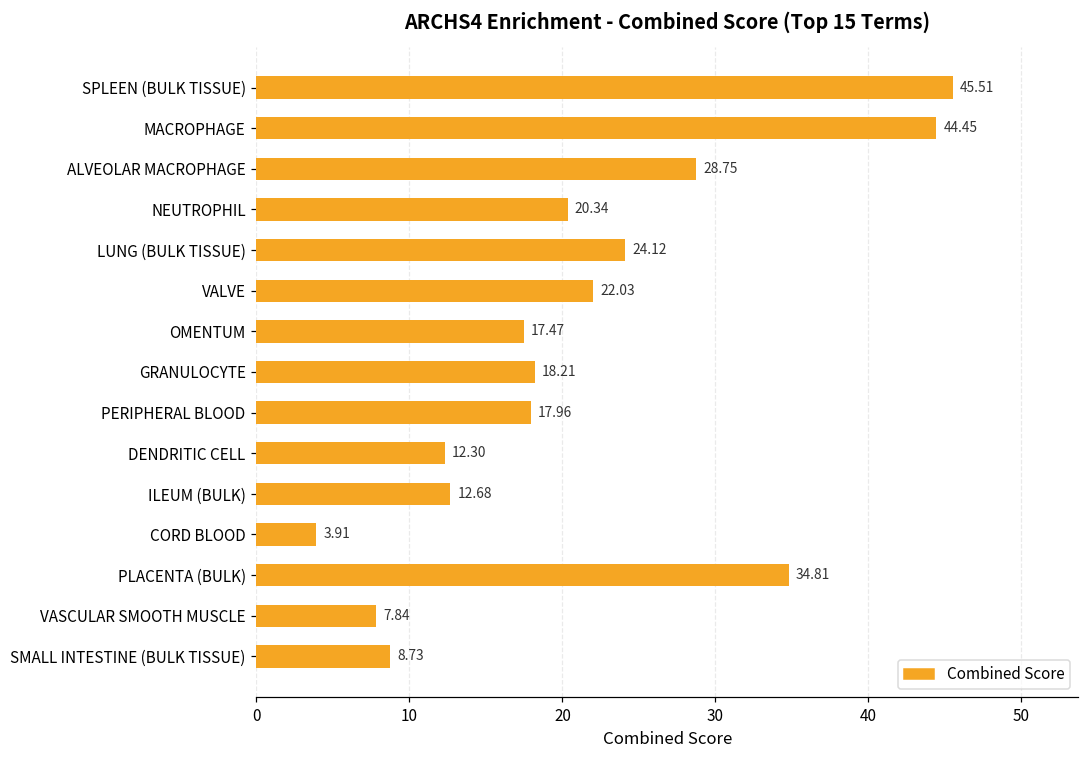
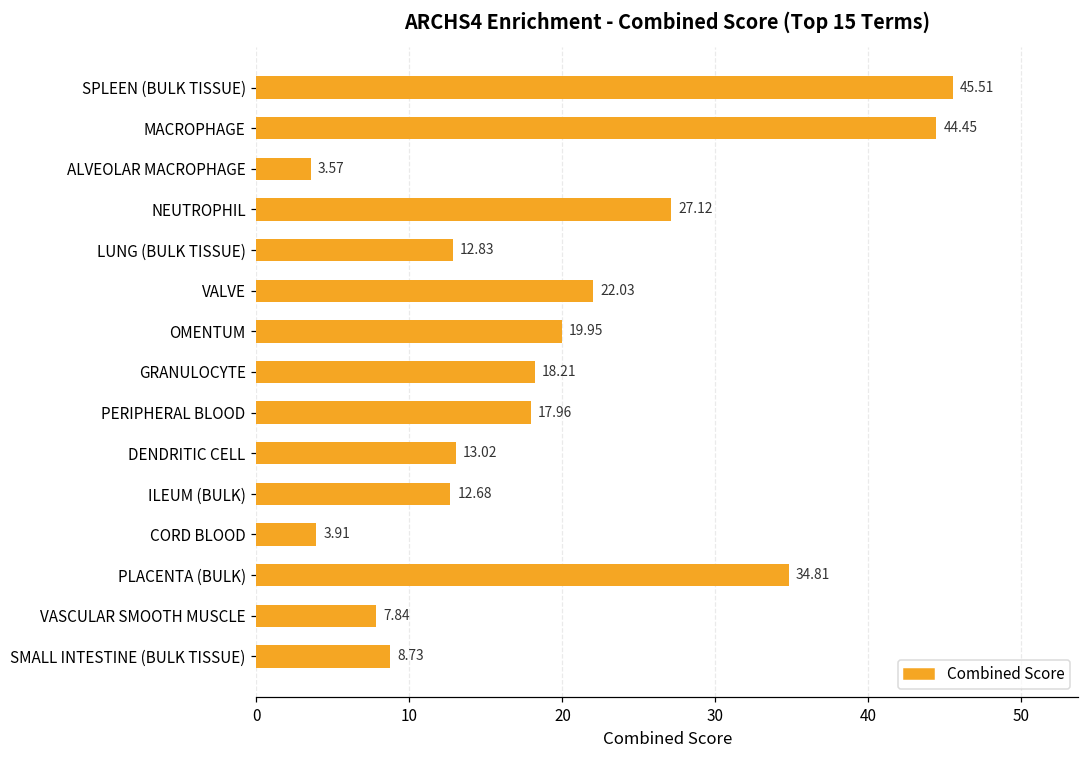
  {
    "SPLEEN (BULK TISSUE)": 45.51,
    "MACROPHAGE": 44.45,
-   "ALVEOLAR MACROPHAGE": 28.75,
-   "NEUTROPHIL": 20.34,
-   "LUNG (BULK TISSUE)": 24.12,
+   "ALVEOLAR MACROPHAGE": 3.57,
+   "NEUTROPHIL": 27.12,
+   "LUNG (BULK TISSUE)": 12.83,
    "VALVE": 22.03,
-   "OMENTUM": 17.47,
+   "OMENTUM": 19.95,
    "GRANULOCYTE": 18.21,
    "PERIPHERAL BLOOD": 17.96,
-   "DENDRITIC CELL": 12.30,
+   "DENDRITIC CELL": 13.02,
    "ILEUM (BULK)": 12.68,
    "CORD BLOOD": 3.91,
    "PLACENTA (BULK)": 34.81,
    "VASCULAR SMOOTH MUSCLE": 7.84,
    "SMALL INTESTINE (BULK TISSUE)": 8.73
  }
